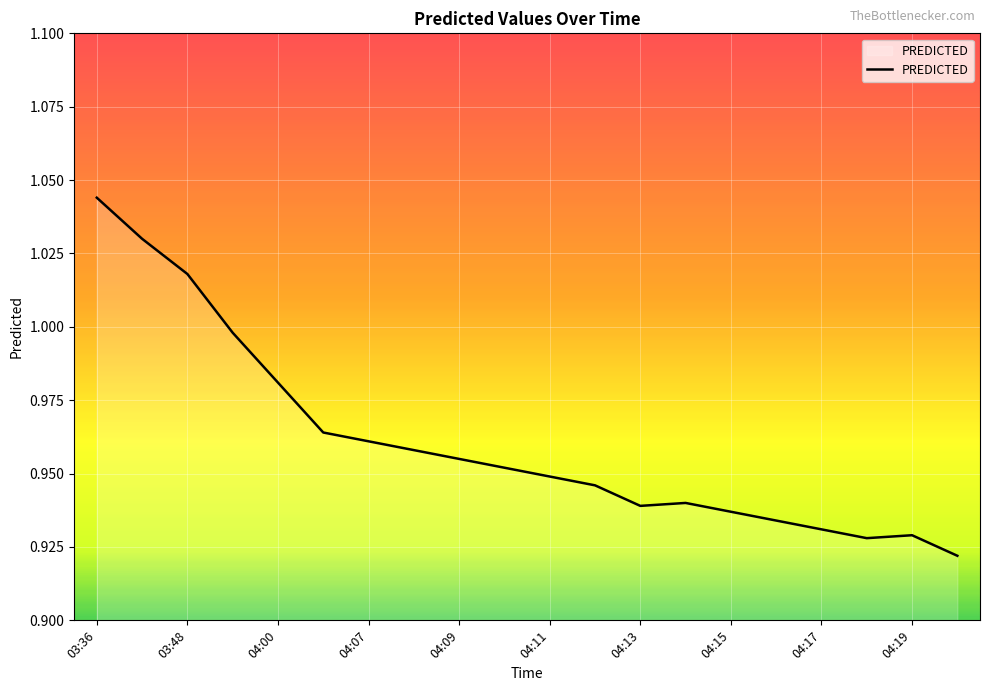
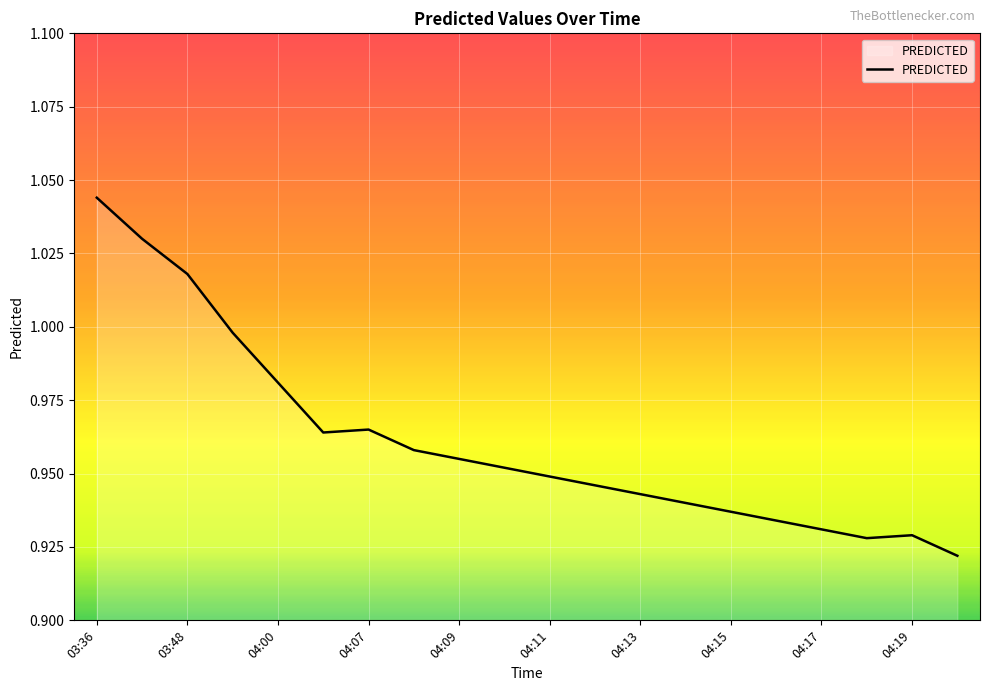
  {
    "03:36": 1.044,
    "03:48": 1.018,
    "04:00": 0.981,
-   "04:07": 0.961,
+   "04:07": 0.965,
    "04:09": 0.955,
    "04:11": 0.949,
-   "04:13": 0.939,
+   "04:13": 0.943,
    "04:15": 0.937,
    "04:17": 0.931,
    "04:19": 0.929
  }
